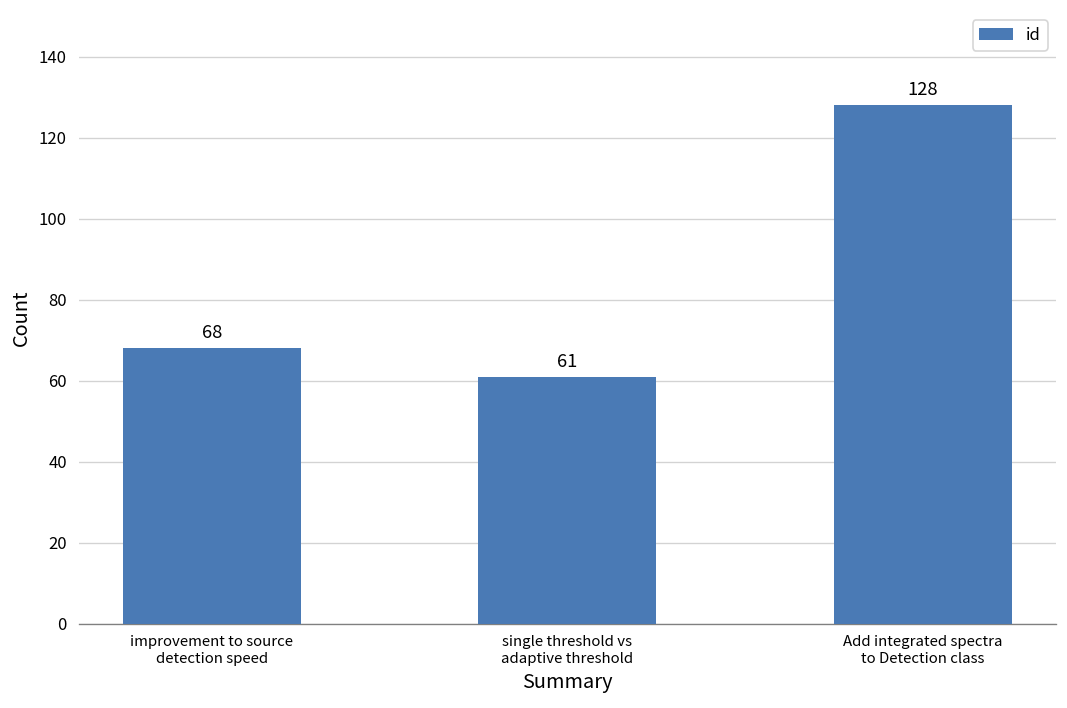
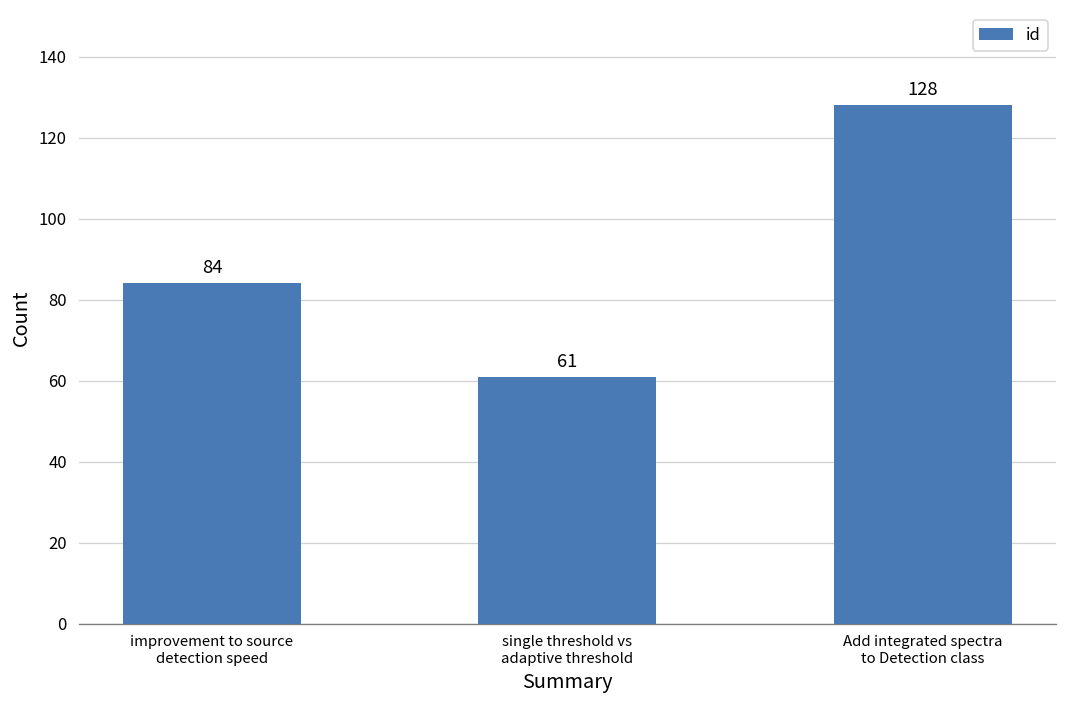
  {
-   "improvement to source detection speed": 68,
+   "improvement to source detection speed": 84,
    "single threshold vs adaptive threshold": 61,
    "Add integrated spectra to Detection class": 128
  }
